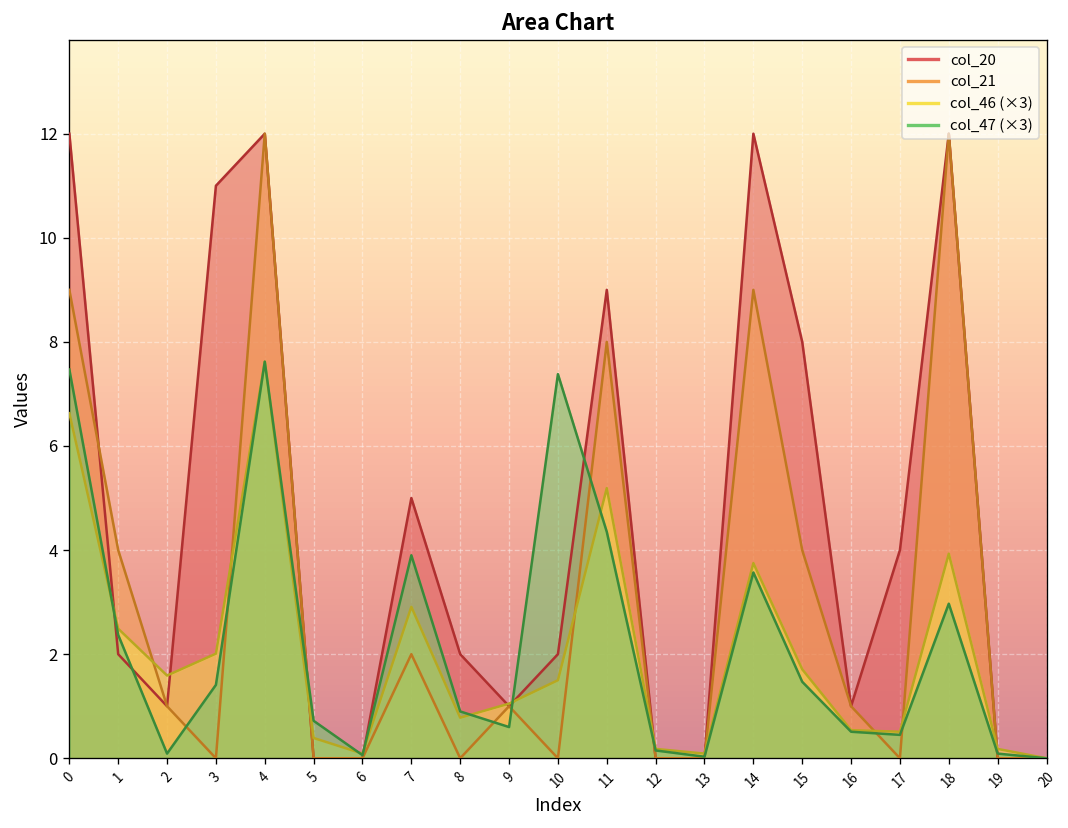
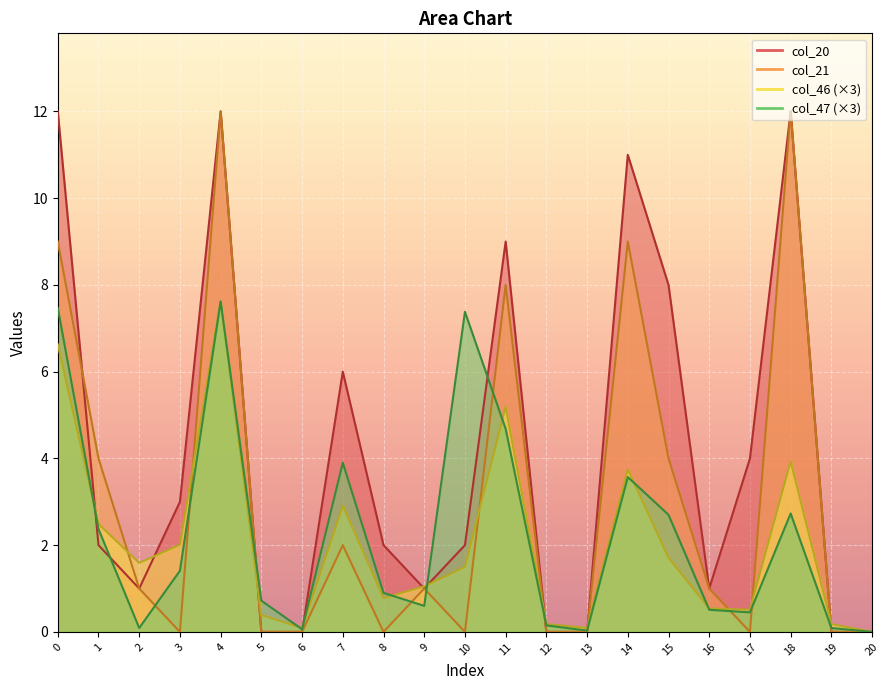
  {
    "col_20": {
      "0": 12,
      "1": 2,
-     "3": 11,
-     "7": 5,
+     "3": 3,
+     "7": 6,
      "8": 2,
      "10": 2,
      "11": 9,
-     "14": 12,
+     "14": 11,
      "15": 8,
      "17": 4
    },
    "col_47 (×3)": {
      "0": 7.5,
      "1": 2.4,
      "2": 0.1,
      "3": 1.4,
      "5": 0.7,
      "7": 3.9,
      "8": 0.9,
      "9": 0.6,
      "10": 7.4,
-     "11": 4.4,
+     "11": 4.7,
      "14": 3.6,
-     "15": 1.5,
+     "15": 2.7,
      "17": 0.4,
-     "18": 3.0,
+     "18": 2.7,
      "19": 0.1
    }
  }
